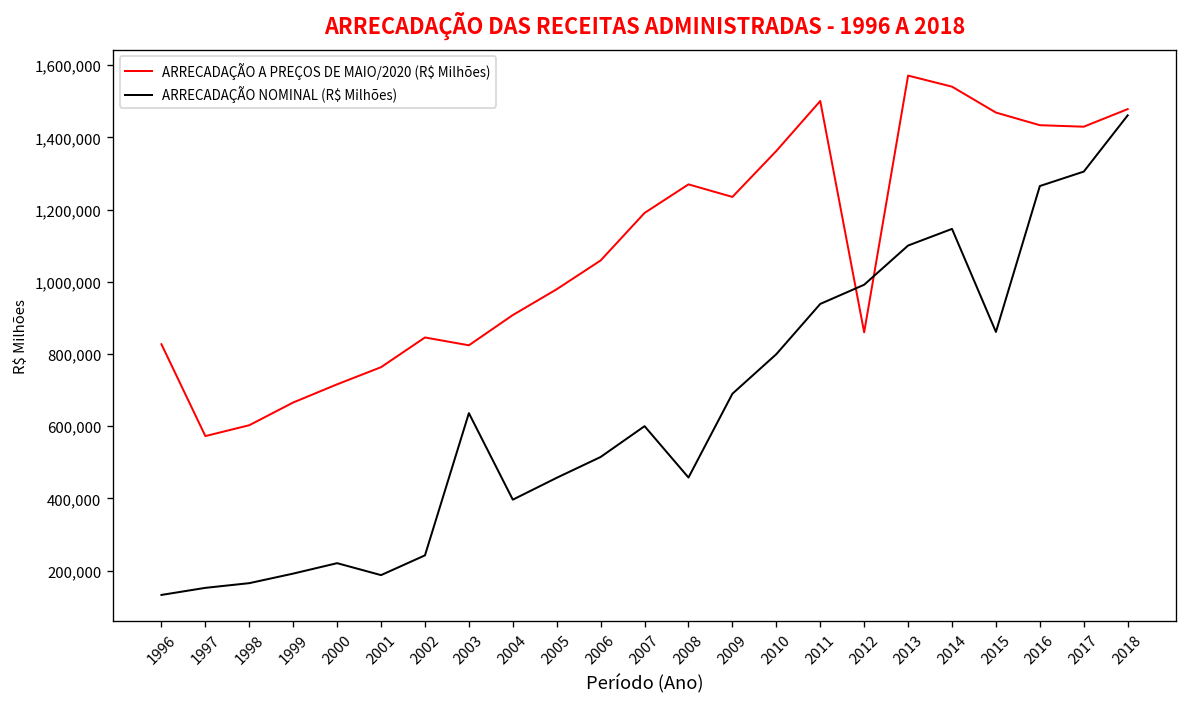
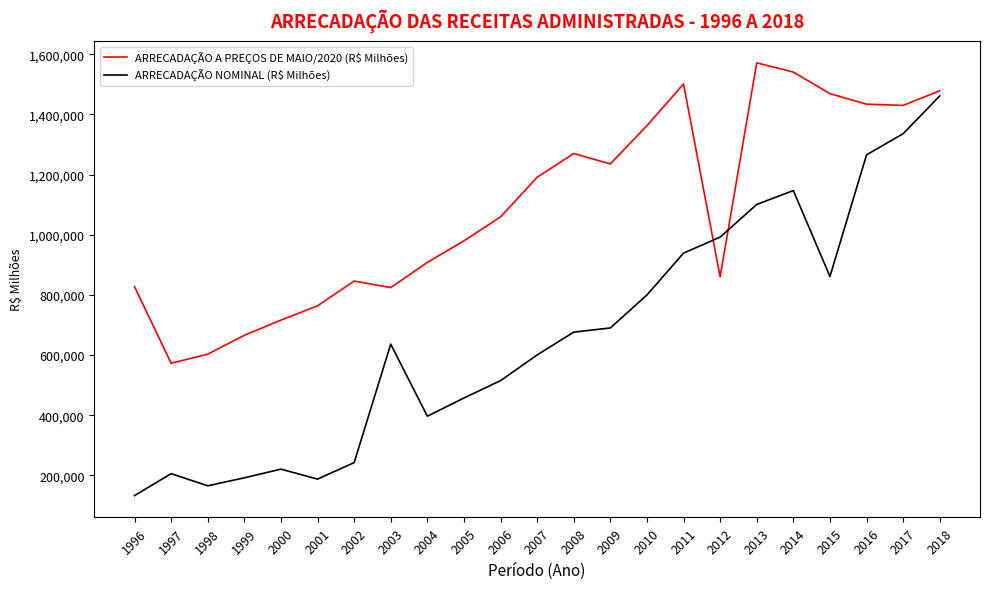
  {
    "ARRECADAÇÃO A PREÇOS DE MAIO/2020 (R$ Milhões)": {
      "1996": "830,000",
      "1997": "570,000",
      "1998": "600,000",
      "1999": "670,000",
      "2000": "720,000",
      "2001": "760,000",
      "2002": "850,000",
      "2003": "820,000",
      "2004": "910,000",
      "2005": "980,000",
      "2006": "1,060,000",
      "2007": "1,190,000",
      "2008": "1,270,000",
      "2009": "1,240,000",
      "2010": "1,360,000",
      "2011": "1,500,000",
      "2012": "860,000",
      "2013": "1,570,000",
      "2014": "1,540,000",
      "2015": "1,470,000",
      "2016": "1,430,000",
      "2017": "1,430,000",
      "2018": "1,480,000"
    },
    "ARRECADAÇÃO NOMINAL (R$ Milhões)": {
      "1996": "130,000",
-     "1997": "150,000",
+     "1997": "210,000",
      "1998": "170,000",
      "1999": "190,000",
      "2000": "220,000",
      "2001": "190,000",
      "2002": "240,000",
      "2003": "640,000",
      "2004": "400,000",
      "2005": "460,000",
      "2006": "510,000",
      "2007": "600,000",
-     "2008": "460,000",
+     "2008": "680,000",
      "2009": "690,000",
      "2010": "800,000",
      "2011": "940,000",
      "2012": "990,000",
      "2013": "1,100,000",
      "2014": "1,150,000",
      "2015": "860,000",
      "2016": "1,270,000",
-     "2017": "1,310,000",
+     "2017": "1,340,000",
      "2018": "1,460,000"
    }
  }
